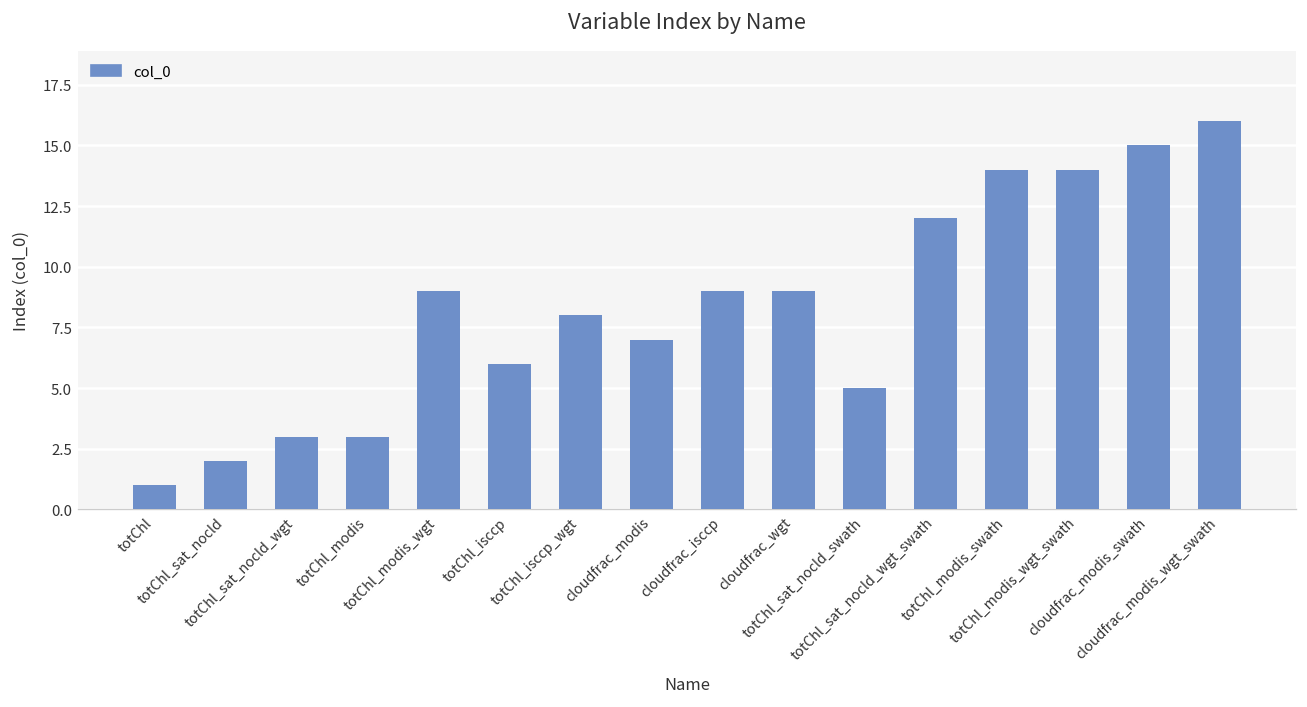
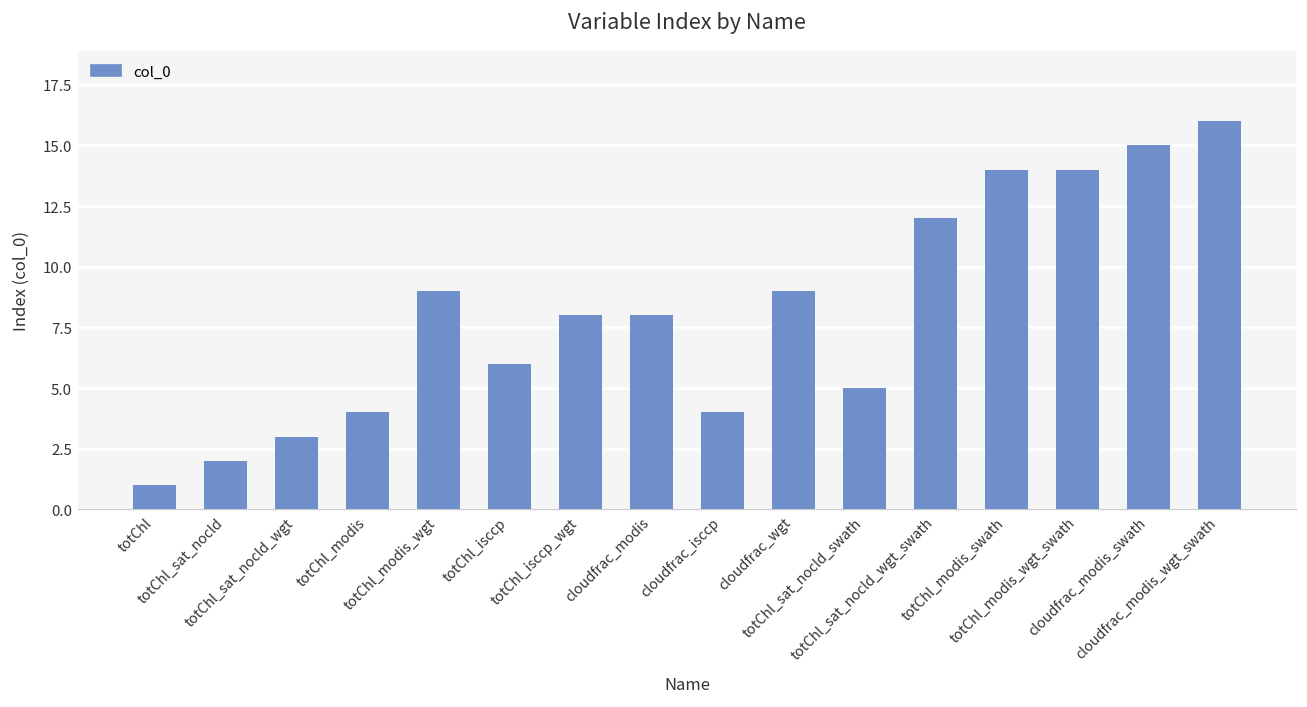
  {
    "totChl": 1,
    "totChl_sat_nocld": 2,
    "totChl_sat_nocld_wgt": 3,
-   "totChl_modis": 3,
+   "totChl_modis": 4,
    "totChl_modis_wgt": 9,
    "totChl_isccp": 6,
    "totChl_isccp_wgt": 8,
-   "cloudfrac_modis": 7,
-   "cloudfrac_isccp": 9,
+   "cloudfrac_modis": 8,
+   "cloudfrac_isccp": 4,
    "cloudfrac_wgt": 9,
    "totChl_sat_nocld_swath": 5,
    "totChl_sat_nocld_wgt_swath": 12,
    "totChl_modis_swath": 14,
    "totChl_modis_wgt_swath": 14,
    "cloudfrac_modis_swath": 15,
    "cloudfrac_modis_wgt_swath": 16
  }
